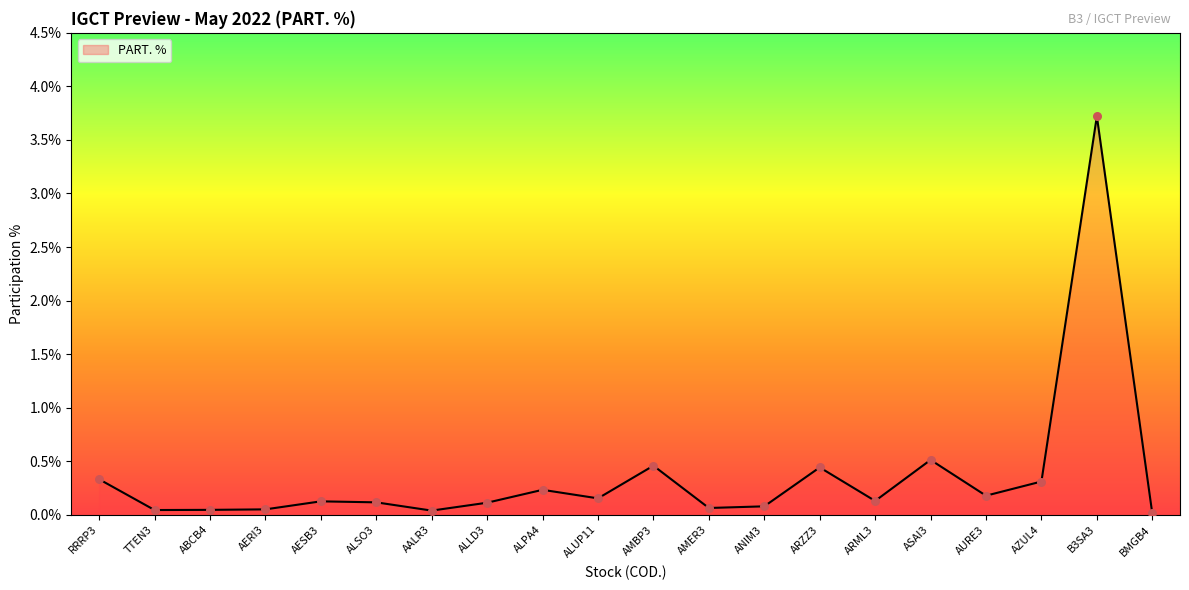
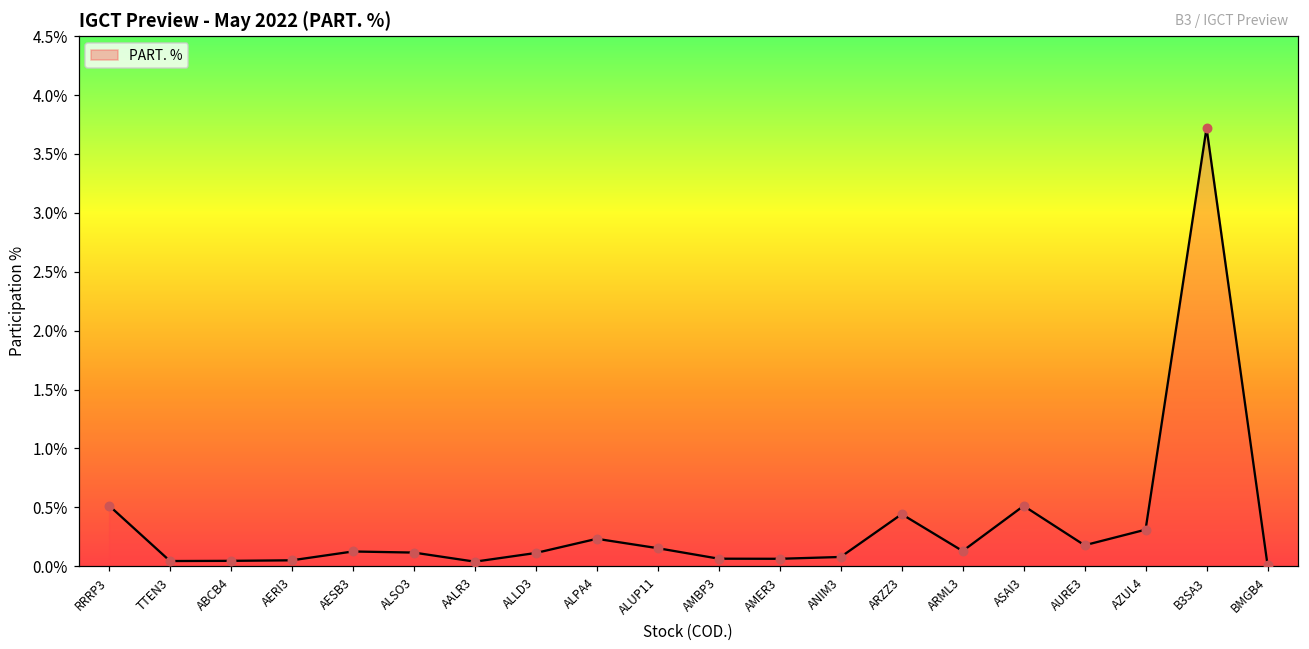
  {
-   "RRRP3": "0.33%",
+   "RRRP3": "0.51%",
    "TTEN3": "0.04%",
    "ABCB4": "0.05%",
    "AERI3": "0.05%",
    "AESB3": "0.12%",
    "ALSO3": "0.12%",
    "AALR3": "0.04%",
    "ALLD3": "0.11%",
    "ALPA4": "0.23%",
    "ALUP11": "0.15%",
-   "AMBP3": "0.46%",
+   "AMBP3": "0.06%",
    "AMER3": "0.06%",
    "ANIM3": "0.08%",
    "ARZZ3": "0.44%",
    "ARML3": "0.13%",
    "ASAI3": "0.51%",
    "AURE3": "0.18%",
    "AZUL4": "0.31%",
    "B3SA3": "3.72%",
    "BMGB4": "0.01%"
  }
